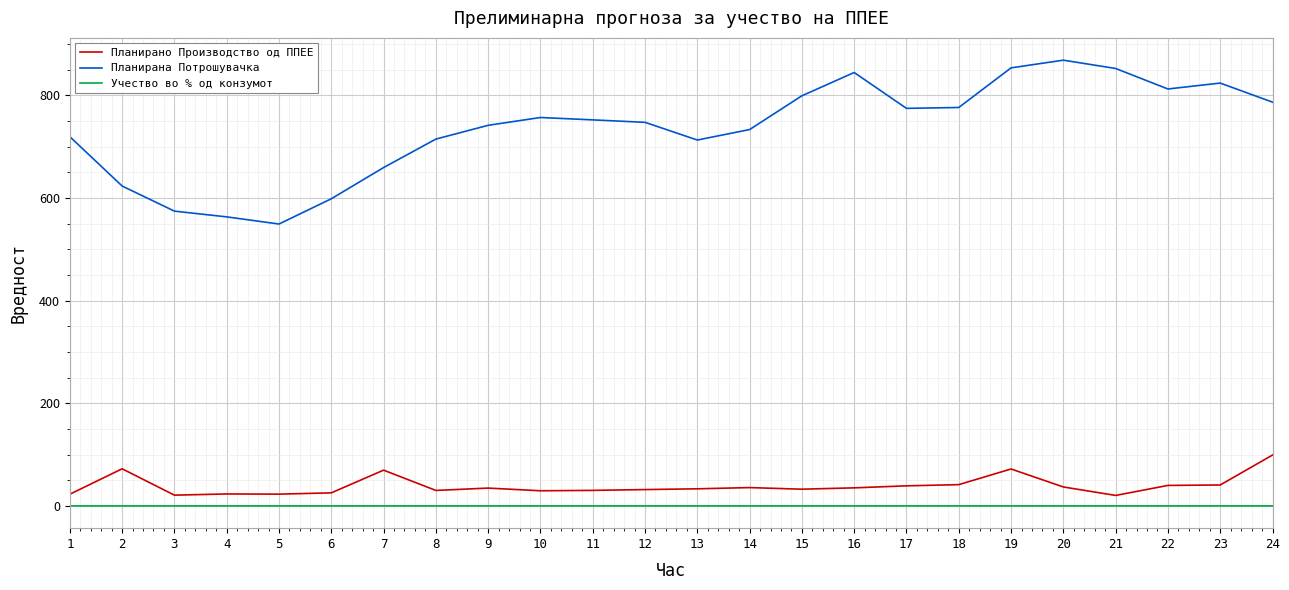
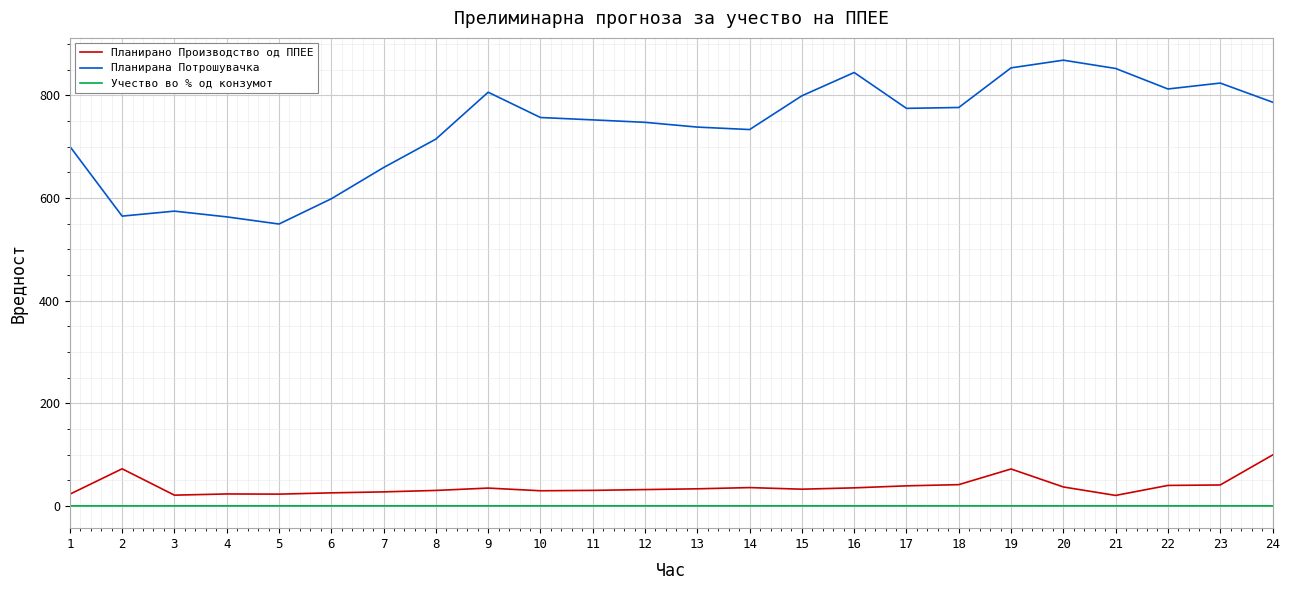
  {
    "Планирано Производство од ППЕЕ": {
      "1": 20,
      "2": 70,
      "3": 20,
      "4": 20,
      "5": 20,
      "6": 30,
-     "7": 70,
+     "7": 30,
      "8": 30,
      "9": 30,
      "10": 30,
      "11": 30,
      "12": 30,
      "13": 30,
      "14": 40,
      "15": 30,
      "16": 40,
      "17": 40,
      "18": 40,
      "19": 70,
      "20": 40,
      "21": 20,
      "22": 40,
      "23": 40,
      "24": 100
    },
    "Планирана Потрошувачка": {
-     "1": 720,
-     "2": 620,
+     "1": 700,
+     "2": 560,
      "3": 570,
      "4": 560,
      "5": 550,
      "6": 600,
      "7": 660,
      "8": 710,
-     "9": 740,
+     "9": 810,
      "10": 760,
      "11": 750,
      "12": 750,
-     "13": 710,
+     "13": 740,
      "14": 730,
      "15": 800,
      "16": 840,
      "17": 770,
      "18": 780,
      "19": 850,
      "20": 870,
      "21": 850,
      "22": 810,
      "23": 820,
      "24": 790
    },
    "Учество во % од конзумот": {
      "1": 0,
      "2": 0,
      "3": 0,
      "4": 0,
      "5": 0,
      "6": 0,
      "7": 0,
      "8": 0,
      "9": 0,
      "10": 0,
      "11": 0,
      "12": 0,
      "13": 0,
      "14": 0,
      "15": 0,
      "16": 0,
      "17": 0,
      "18": 0,
      "19": 0,
      "20": 0,
      "21": 0,
      "22": 0,
      "23": 0,
      "24": 0
    }
  }
